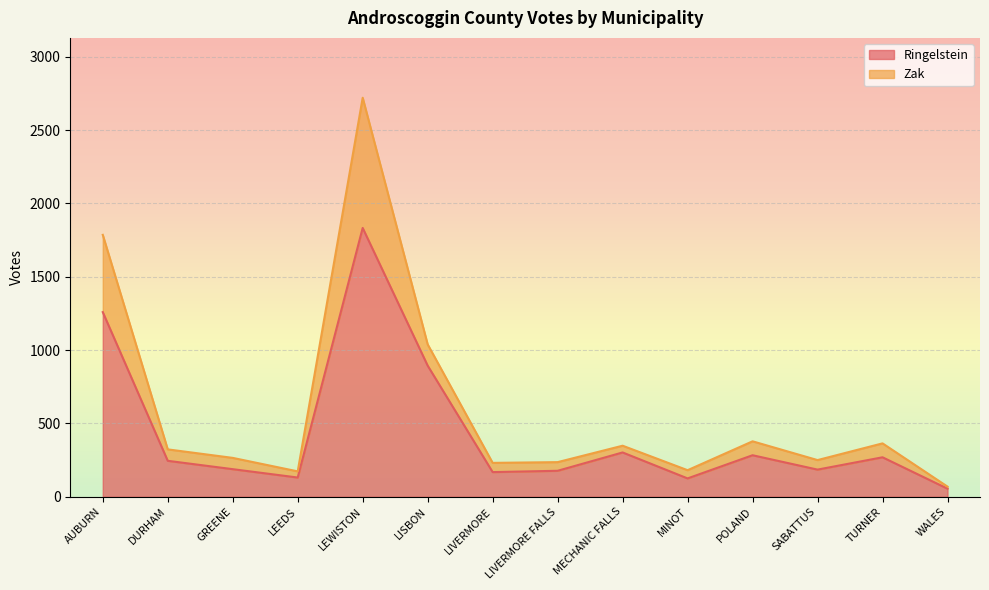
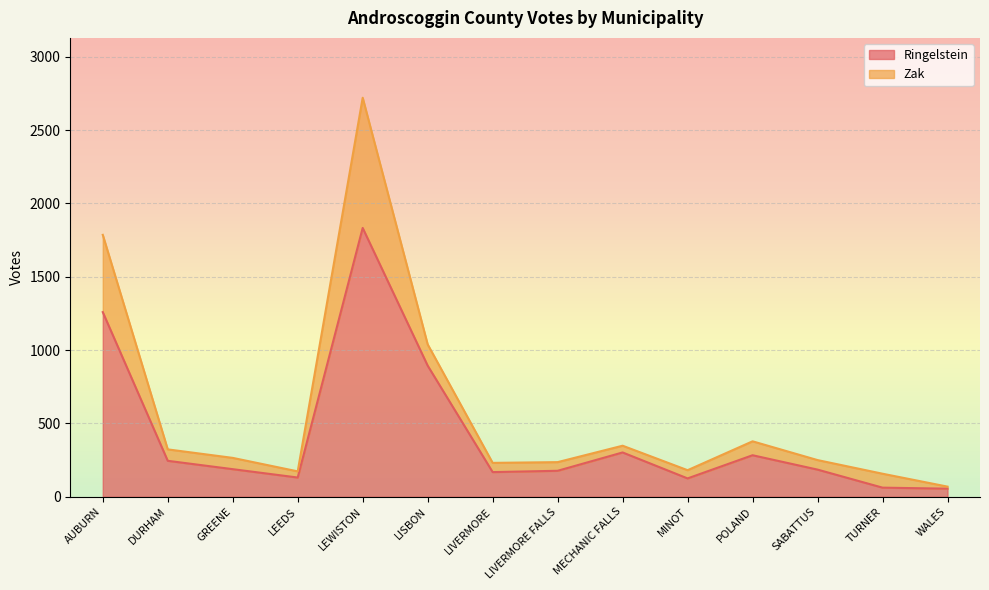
  {
    "Ringelstein": {
      "AUBURN": 1260,
      "DURHAM": 250,
      "GREENE": 190,
      "LEEDS": 130,
      "LEWISTON": 1830,
      "LISBON": 890,
      "LIVERMORE": 170,
      "LIVERMORE FALLS": 180,
      "MECHANIC FALLS": 300,
      "MINOT": 130,
      "POLAND": 280,
      "SABATTUS": 190,
-     "TURNER": 270
+     "TURNER": 60
    },
    "Zak": {
      "AUBURN": 530,
      "DURHAM": 80,
      "GREENE": 80,
      "LEEDS": 40,
      "LEWISTON": 890,
      "LISBON": 150,
      "LIVERMORE": 60,
      "LIVERMORE FALLS": 60,
      "MECHANIC FALLS": 50,
      "MINOT": 60,
      "POLAND": 100,
      "SABATTUS": 70,
      "TURNER": 100
    }
  }
